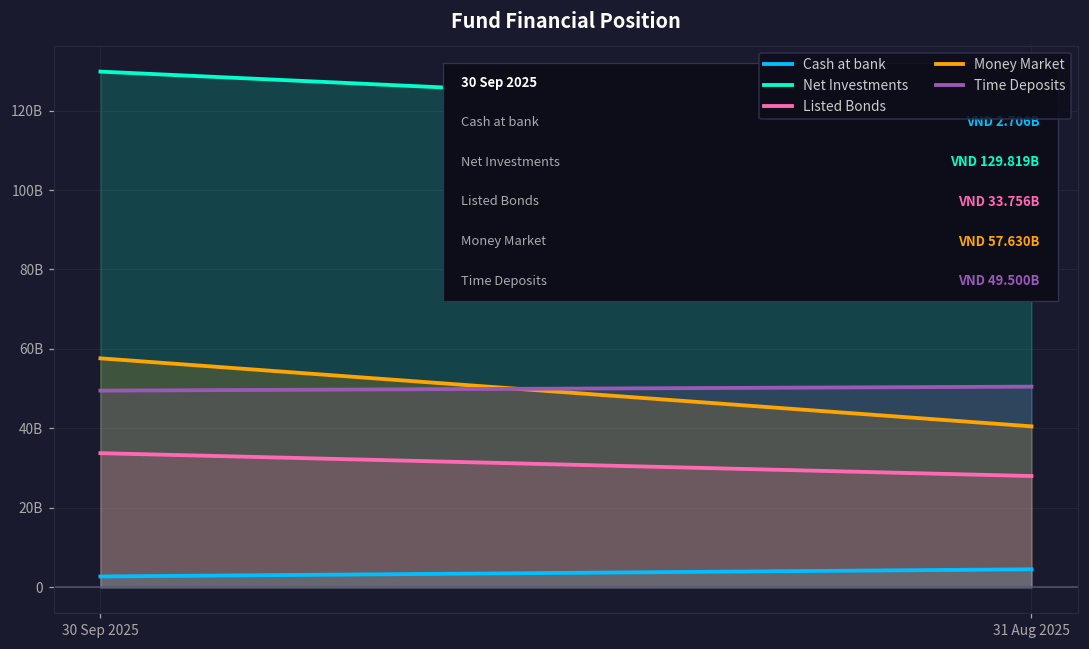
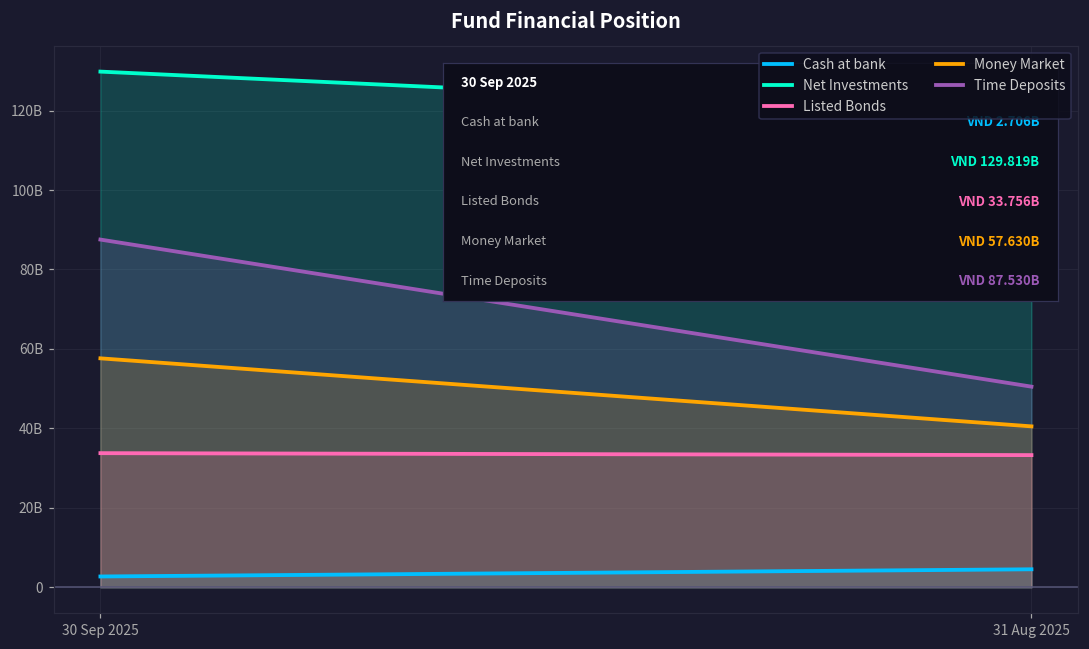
  {
    "Cash at bank": {
      "30 Sep 2025": 3000000000,
      "31 Aug 2025": 5000000000
    },
    "Net Investments": {
      "30 Sep 2025": 130000000000
    },
    "Listed Bonds": {
      "30 Sep 2025": 34000000000,
-     "31 Aug 2025": 28000000000
+     "31 Aug 2025": 33000000000
    },
    "Money Market": {
      "30 Sep 2025": 58000000000,
      "31 Aug 2025": 41000000000
    },
    "Time Deposits": {
-     "30 Sep 2025": 50000000000,
+     "30 Sep 2025": 88000000000,
      "31 Aug 2025": 51000000000
    }
  }
